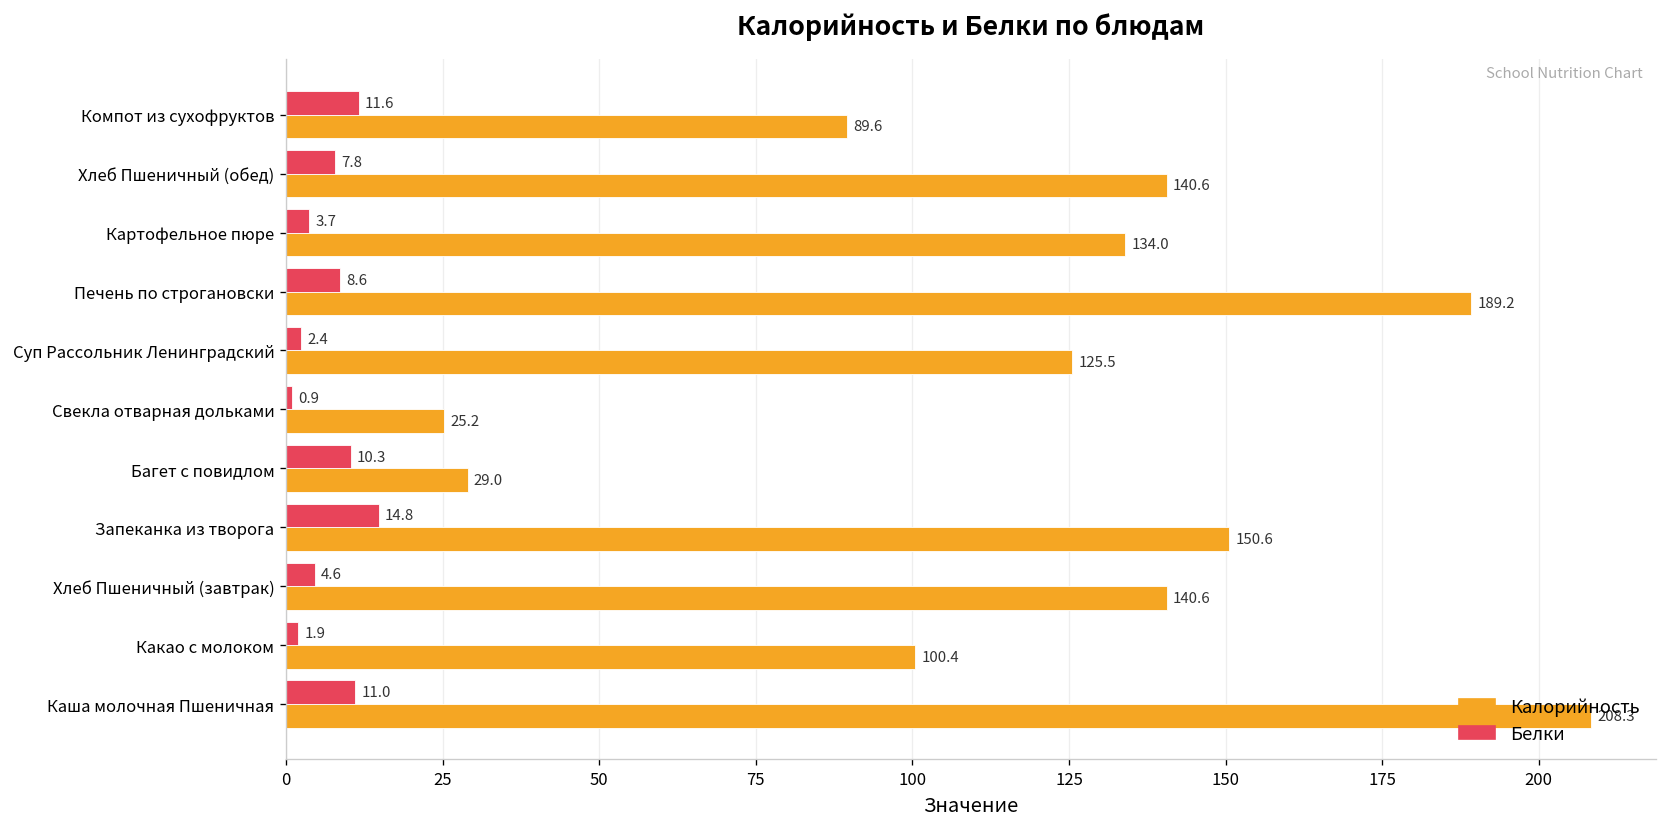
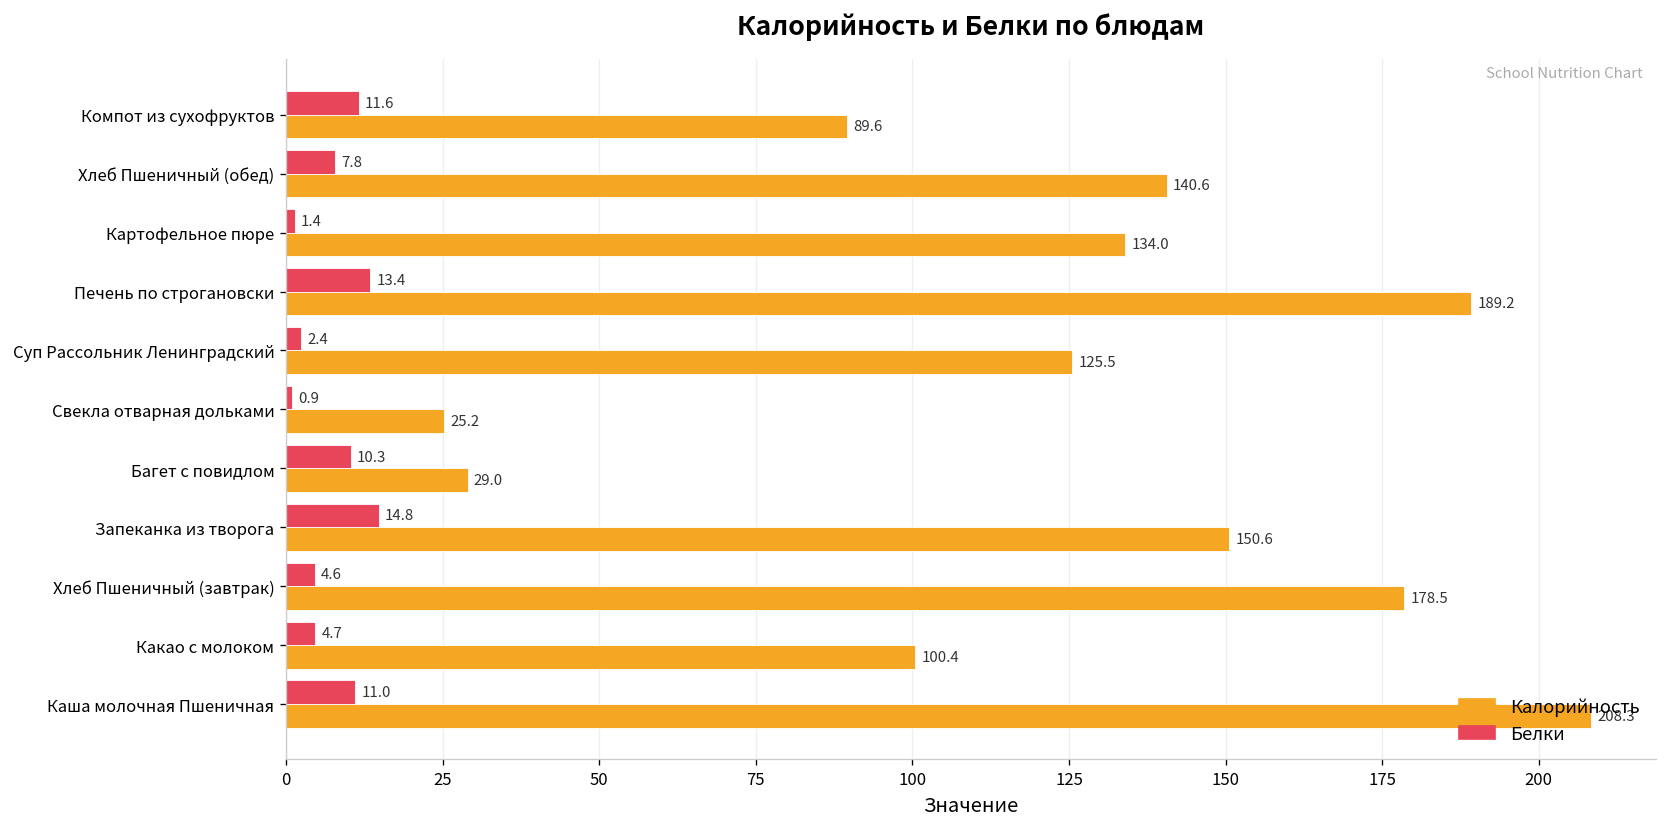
  {
    "Калорийность": {
      "Компот из сухофруктов": 89.6,
      "Хлеб Пшеничный (обед)": 140.6,
      "Картофельное пюре": 134.0,
      "Печень по строгановски": 189.2,
      "Суп Рассольник Ленинградский": 125.5,
      "Свекла отварная дольками": 25.2,
      "Багет с повидлом": 29.0,
      "Запеканка из творога": 150.6,
-     "Хлеб Пшеничный (завтрак)": 140.6,
+     "Хлеб Пшеничный (завтрак)": 178.5,
      "Какао с молоком": 100.4,
      "Каша молочная Пшеничная": 208.3
    },
    "Белки": {
      "Компот из сухофруктов": 11.6,
      "Хлеб Пшеничный (обед)": 7.8,
-     "Картофельное пюре": 3.7,
-     "Печень по строгановски": 8.6,
+     "Картофельное пюре": 1.4,
+     "Печень по строгановски": 13.4,
      "Суп Рассольник Ленинградский": 2.4,
      "Свекла отварная дольками": 0.9,
      "Багет с повидлом": 10.3,
      "Запеканка из творога": 14.8,
      "Хлеб Пшеничный (завтрак)": 4.6,
-     "Какао с молоком": 1.9,
+     "Какао с молоком": 4.7,
      "Каша молочная Пшеничная": 11.0
    }
  }
